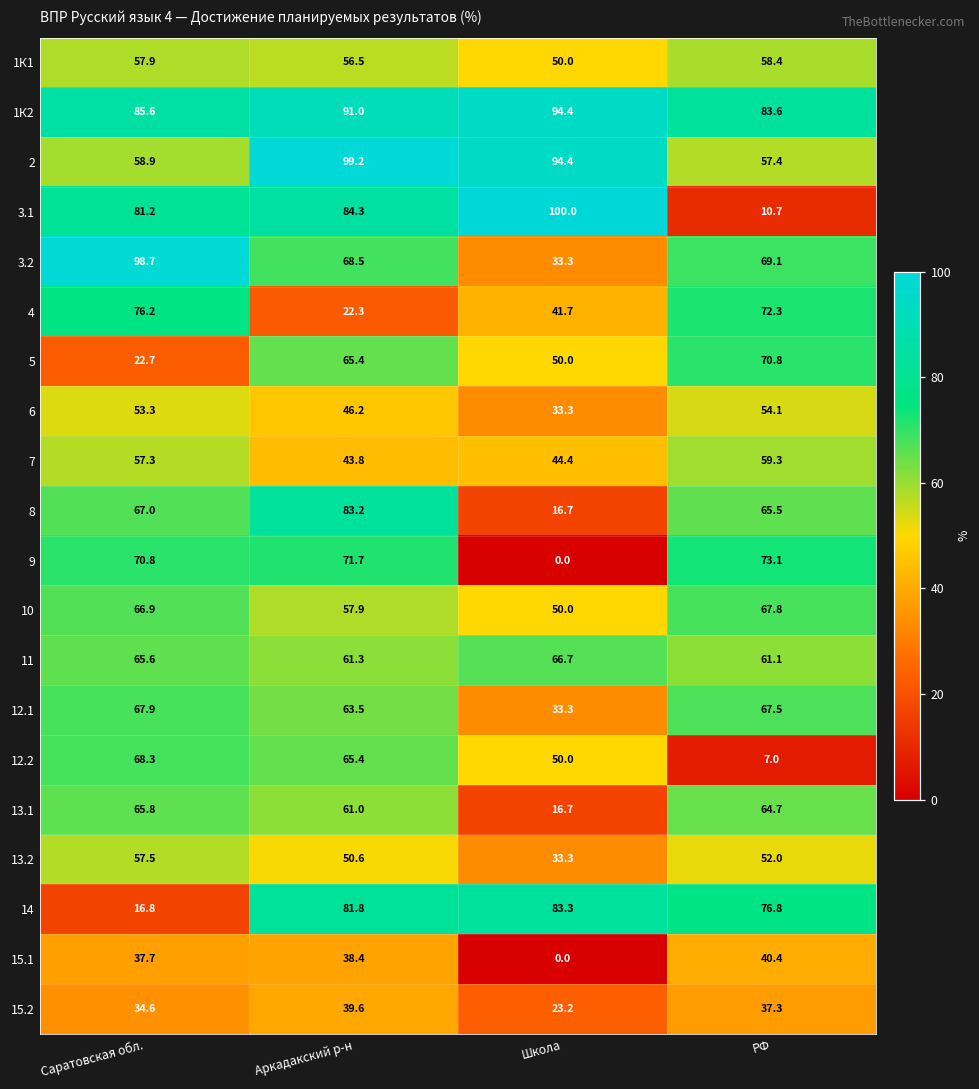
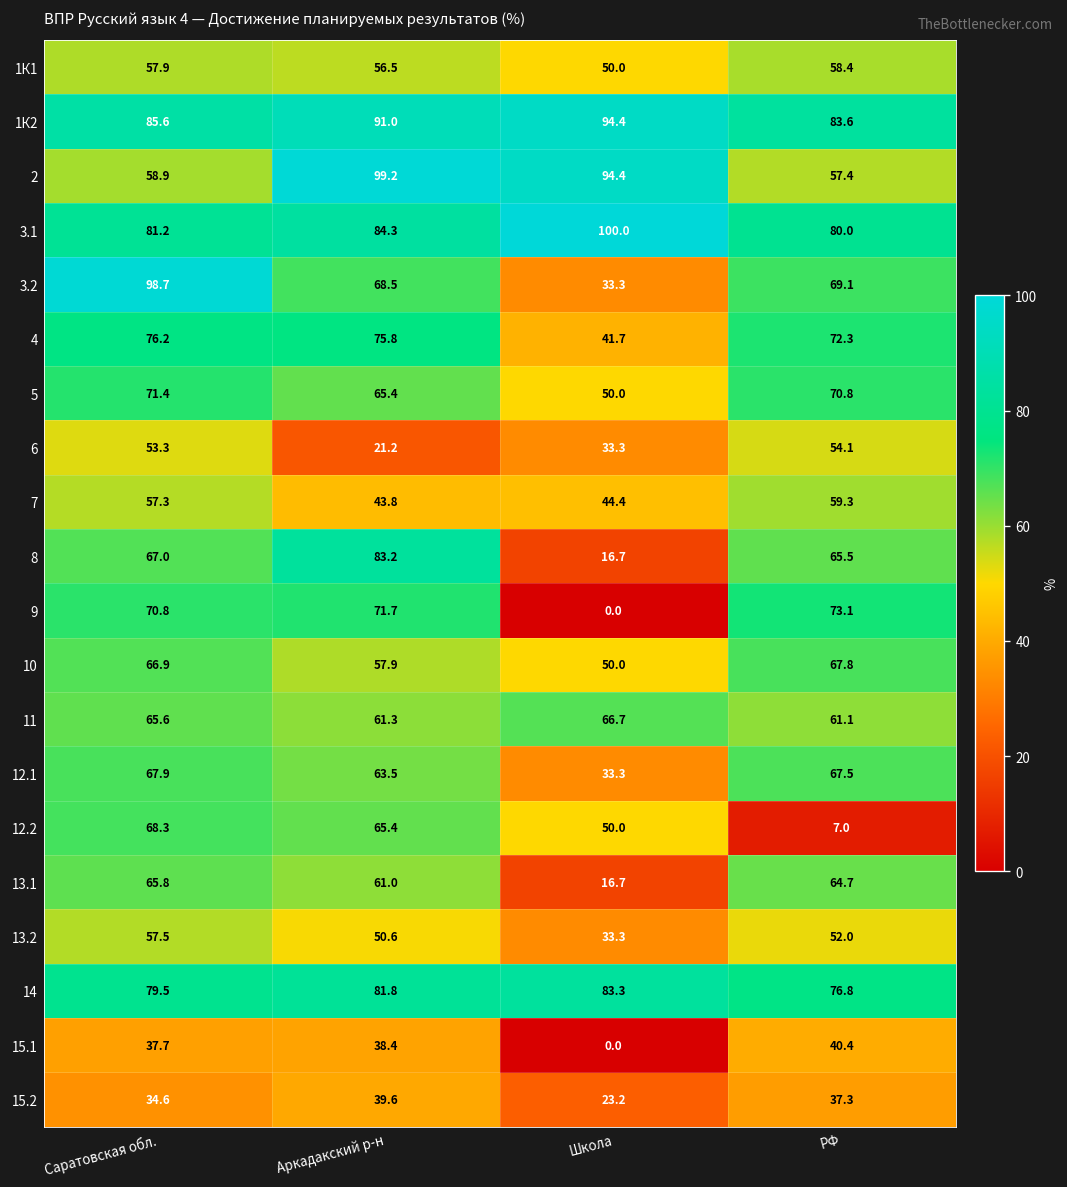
  {
    "1К1": {
      "Саратовская обл.": 57.9,
      "Аркадакский р-н": 56.5,
      "Школа": 50.0,
      "РФ": 58.4
    },
    "1К2": {
      "Саратовская обл.": 85.6,
      "Аркадакский р-н": 91.0,
      "Школа": 94.4,
      "РФ": 83.6
    },
    "2": {
      "Саратовская обл.": 58.9,
      "Аркадакский р-н": 99.2,
      "Школа": 94.4,
      "РФ": 57.4
    },
    "3.1": {
      "Саратовская обл.": 81.2,
      "Аркадакский р-н": 84.3,
      "Школа": 100.0,
-     "РФ": 10.7
+     "РФ": 80.0
    },
    "3.2": {
      "Саратовская обл.": 98.7,
      "Аркадакский р-н": 68.5,
      "Школа": 33.3,
      "РФ": 69.1
    },
    "4": {
      "Саратовская обл.": 76.2,
-     "Аркадакский р-н": 22.3,
+     "Аркадакский р-н": 75.8,
      "Школа": 41.7,
      "РФ": 72.3
    },
    "5": {
-     "Саратовская обл.": 22.7,
+     "Саратовская обл.": 71.4,
      "Аркадакский р-н": 65.4,
      "Школа": 50.0,
      "РФ": 70.8
    },
    "6": {
      "Саратовская обл.": 53.3,
-     "Аркадакский р-н": 46.2,
+     "Аркадакский р-н": 21.2,
      "Школа": 33.3,
      "РФ": 54.1
    },
    "7": {
      "Саратовская обл.": 57.3,
      "Аркадакский р-н": 43.8,
      "Школа": 44.4,
      "РФ": 59.3
    },
    "8": {
      "Саратовская обл.": 67.0,
      "Аркадакский р-н": 83.2,
      "Школа": 16.7,
      "РФ": 65.5
    },
    "9": {
      "Саратовская обл.": 70.8,
      "Аркадакский р-н": 71.7,
      "Школа": 0.0,
      "РФ": 73.1
    },
    "10": {
      "Саратовская обл.": 66.9,
      "Аркадакский р-н": 57.9,
      "Школа": 50.0,
      "РФ": 67.8
    },
    "11": {
      "Саратовская обл.": 65.6,
      "Аркадакский р-н": 61.3,
      "Школа": 66.7,
      "РФ": 61.1
    },
    "12.1": {
      "Саратовская обл.": 67.9,
      "Аркадакский р-н": 63.5,
      "Школа": 33.3,
      "РФ": 67.5
    },
    "12.2": {
      "Саратовская обл.": 68.3,
      "Аркадакский р-н": 65.4,
      "Школа": 50.0,
      "РФ": 7.0
    },
    "13.1": {
      "Саратовская обл.": 65.8,
      "Аркадакский р-н": 61.0,
      "Школа": 16.7,
      "РФ": 64.7
    },
    "13.2": {
      "Саратовская обл.": 57.5,
      "Аркадакский р-н": 50.6,
      "Школа": 33.3,
      "РФ": 52.0
    },
    "14": {
-     "Саратовская обл.": 16.8,
+     "Саратовская обл.": 79.5,
      "Аркадакский р-н": 81.8,
      "Школа": 83.3,
      "РФ": 76.8
    },
    "15.1": {
      "Саратовская обл.": 37.7,
      "Аркадакский р-н": 38.4,
      "Школа": 0.0,
      "РФ": 40.4
    },
    "15.2": {
      "Саратовская обл.": 34.6,
      "Аркадакский р-н": 39.6,
      "Школа": 23.2,
      "РФ": 37.3
    }
  }
